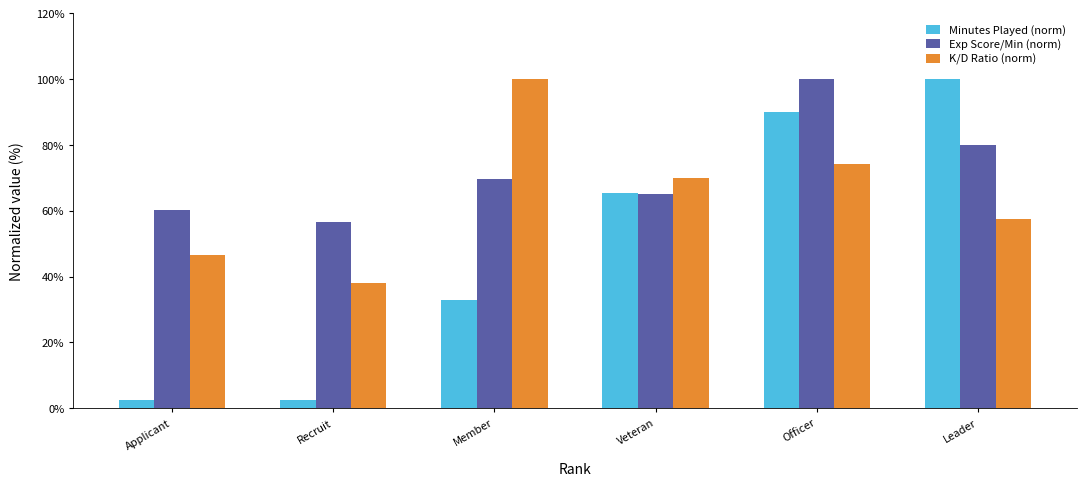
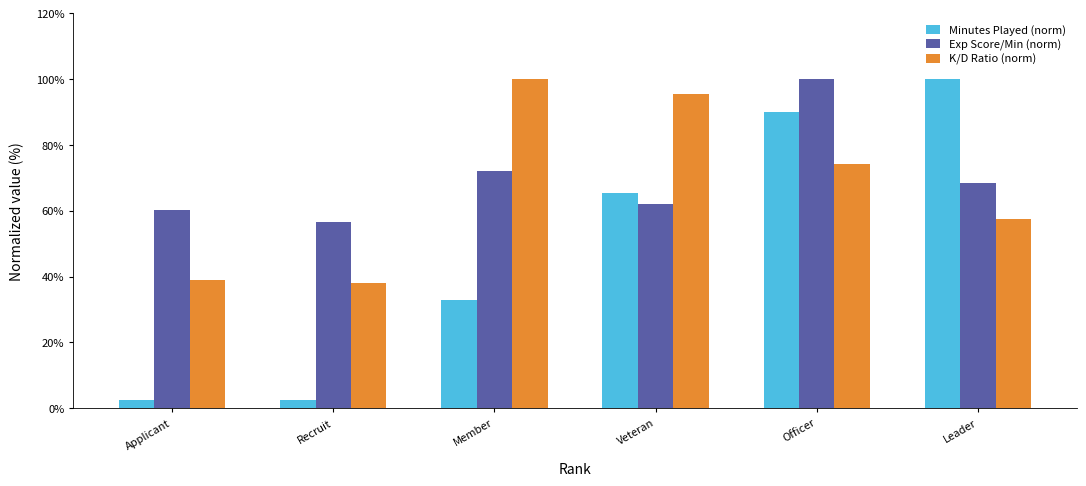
  {
    "Minutes Played (norm)": {
      "Applicant": "3%",
      "Recruit": "2%",
      "Member": "33%",
      "Veteran": "65%",
      "Officer": "90%",
      "Leader": "100%"
    },
    "Exp Score/Min (norm)": {
      "Applicant": "60%",
      "Recruit": "56%",
-     "Member": "70%",
-     "Veteran": "65%",
+     "Member": "72%",
+     "Veteran": "62%",
      "Officer": "100%",
-     "Leader": "80%"
+     "Leader": "68%"
    },
    "K/D Ratio (norm)": {
-     "Applicant": "47%",
+     "Applicant": "39%",
      "Recruit": "38%",
      "Member": "100%",
-     "Veteran": "70%",
+     "Veteran": "95%",
      "Officer": "74%",
      "Leader": "57%"
    }
  }
